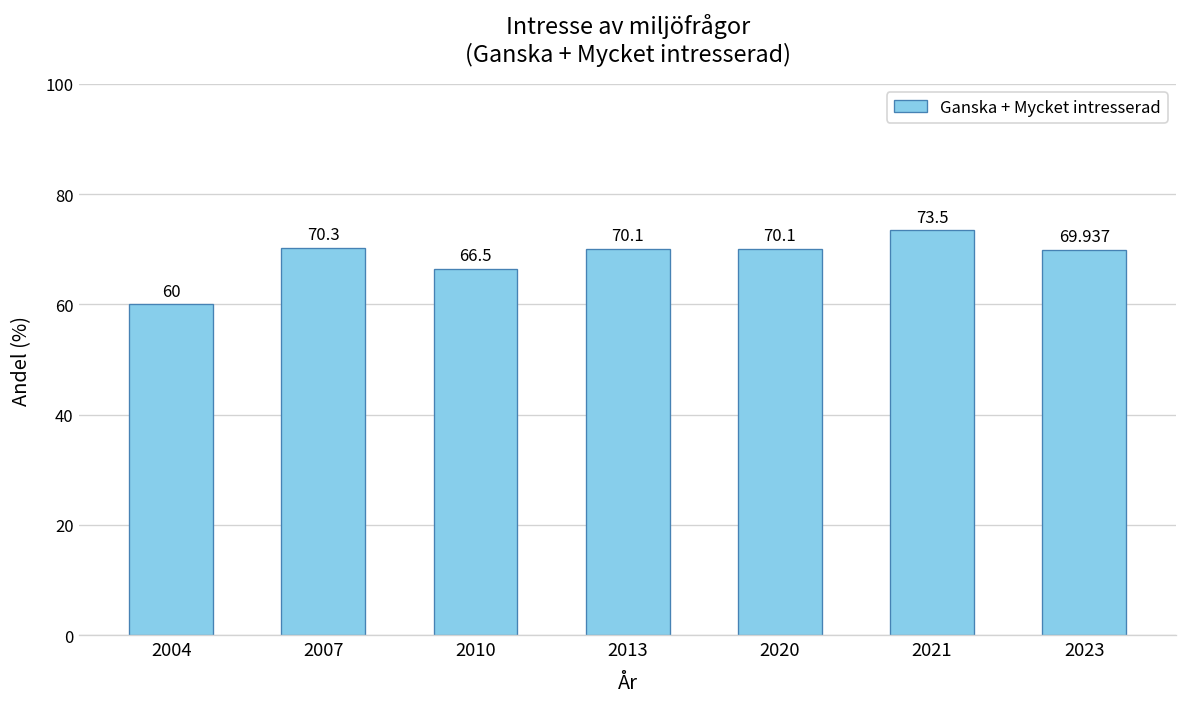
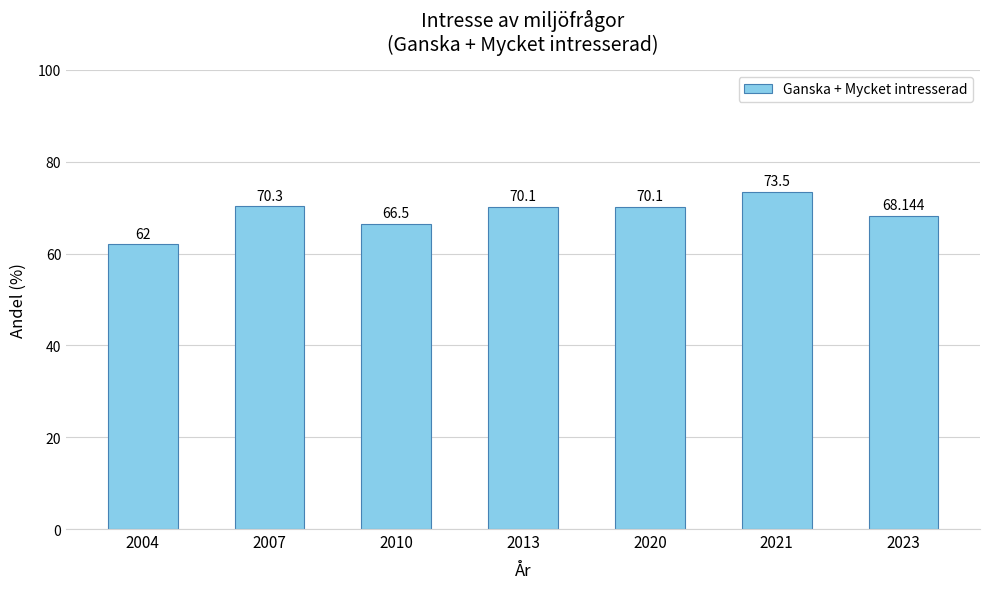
  {
-   "2004": 60,
+   "2004": 62,
    "2007": 70.3,
    "2010": 66.5,
    "2013": 70.1,
    "2020": 70.1,
    "2021": 73.5,
-   "2023": 69.937
+   "2023": 68.144
  }
